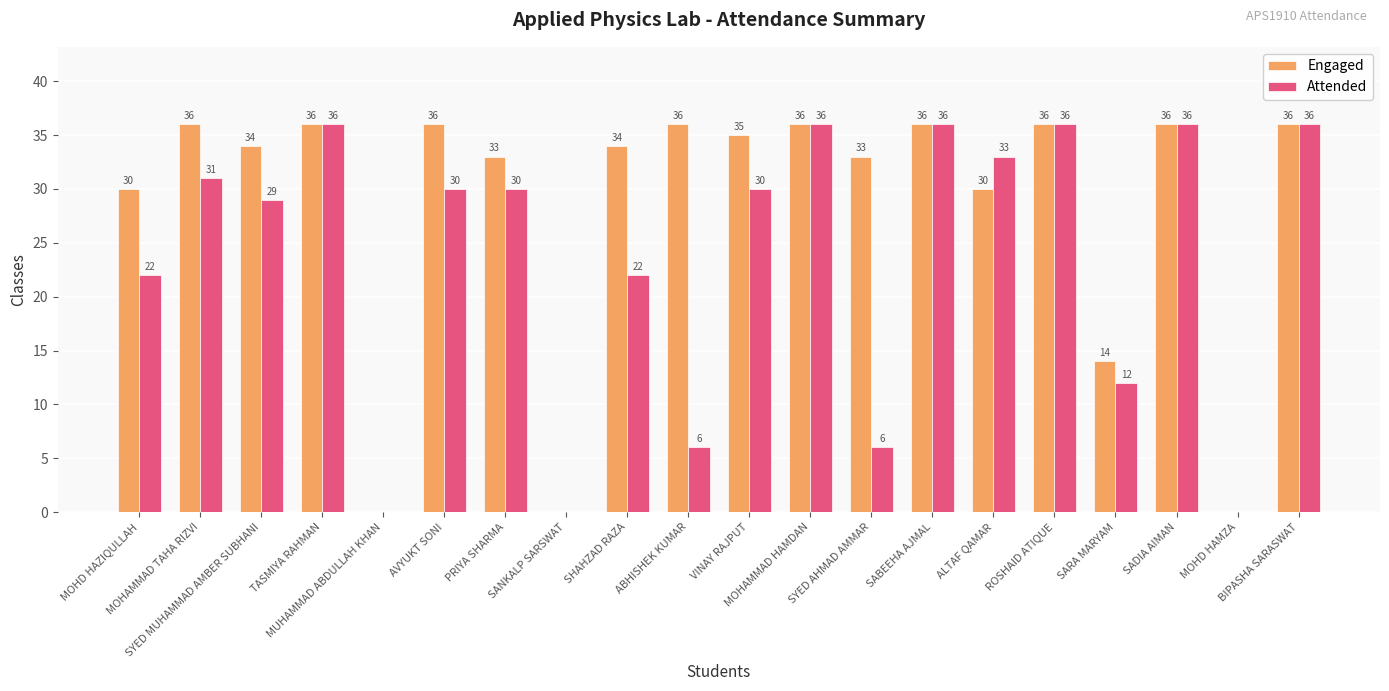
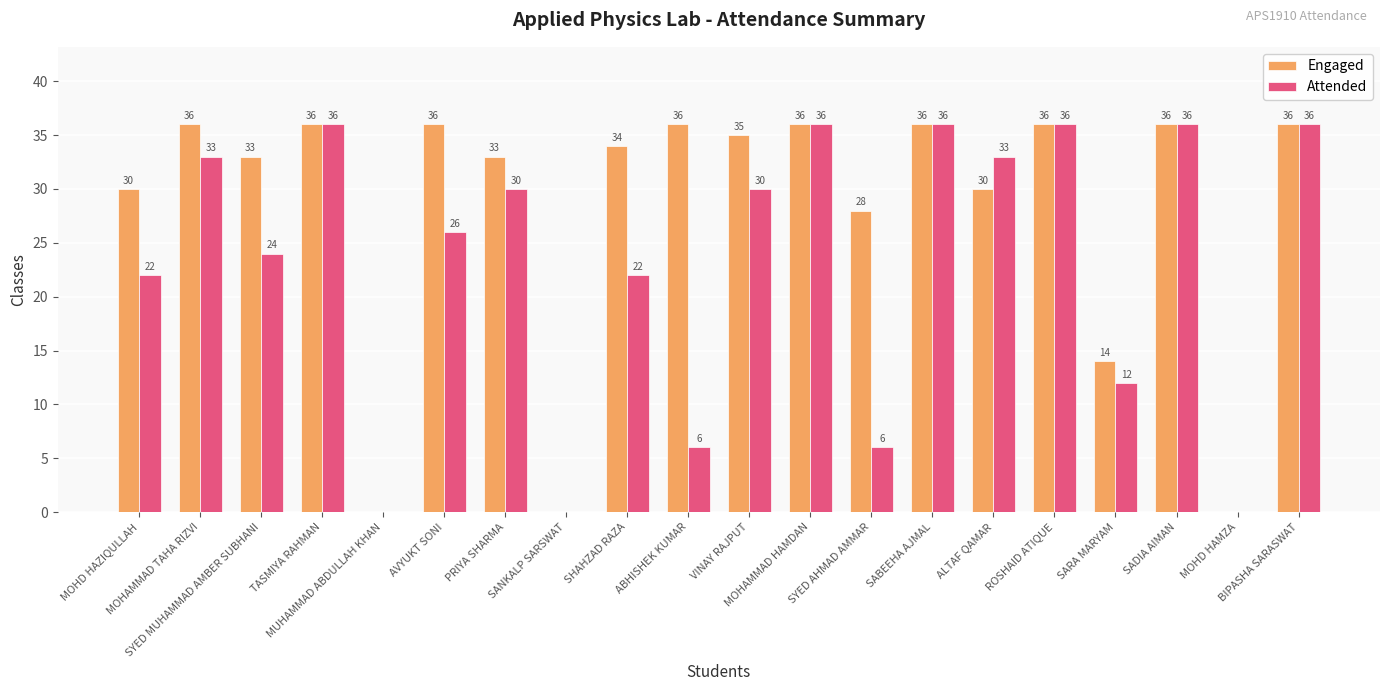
  {
    "Engaged": {
      "MOHD HAZIQULLAH": 30,
      "MOHAMMAD TAHA RIZVI": 36,
-     "SYED MUHAMMAD AMBER SUBHANI": 34,
+     "SYED MUHAMMAD AMBER SUBHANI": 33,
      "TASMIYA RAHMAN": 36,
      "AVYUKT SONI": 36,
      "PRIYA SHARMA": 33,
      "SHAHZAD RAZA": 34,
      "ABHISHEK KUMAR": 36,
      "VINAY RAJPUT": 35,
      "MOHAMMAD HAMDAN": 36,
-     "SYED AHMAD AMMAR": 33,
+     "SYED AHMAD AMMAR": 28,
      "SABEEHA AJMAL": 36,
      "ALTAF QAMAR": 30,
      "ROSHAID ATIQUE": 36,
      "SARA MARYAM": 14,
      "SADIA AIMAN": 36,
      "BIPASHA SARASWAT": 36
    },
    "Attended": {
      "MOHD HAZIQULLAH": 22,
-     "MOHAMMAD TAHA RIZVI": 31,
-     "SYED MUHAMMAD AMBER SUBHANI": 29,
+     "MOHAMMAD TAHA RIZVI": 33,
+     "SYED MUHAMMAD AMBER SUBHANI": 24,
      "TASMIYA RAHMAN": 36,
-     "AVYUKT SONI": 30,
+     "AVYUKT SONI": 26,
      "PRIYA SHARMA": 30,
      "SHAHZAD RAZA": 22,
      "ABHISHEK KUMAR": 6,
      "VINAY RAJPUT": 30,
      "MOHAMMAD HAMDAN": 36,
      "SYED AHMAD AMMAR": 6,
      "SABEEHA AJMAL": 36,
      "ALTAF QAMAR": 33,
      "ROSHAID ATIQUE": 36,
      "SARA MARYAM": 12,
      "SADIA AIMAN": 36,
      "BIPASHA SARASWAT": 36
    }
  }
